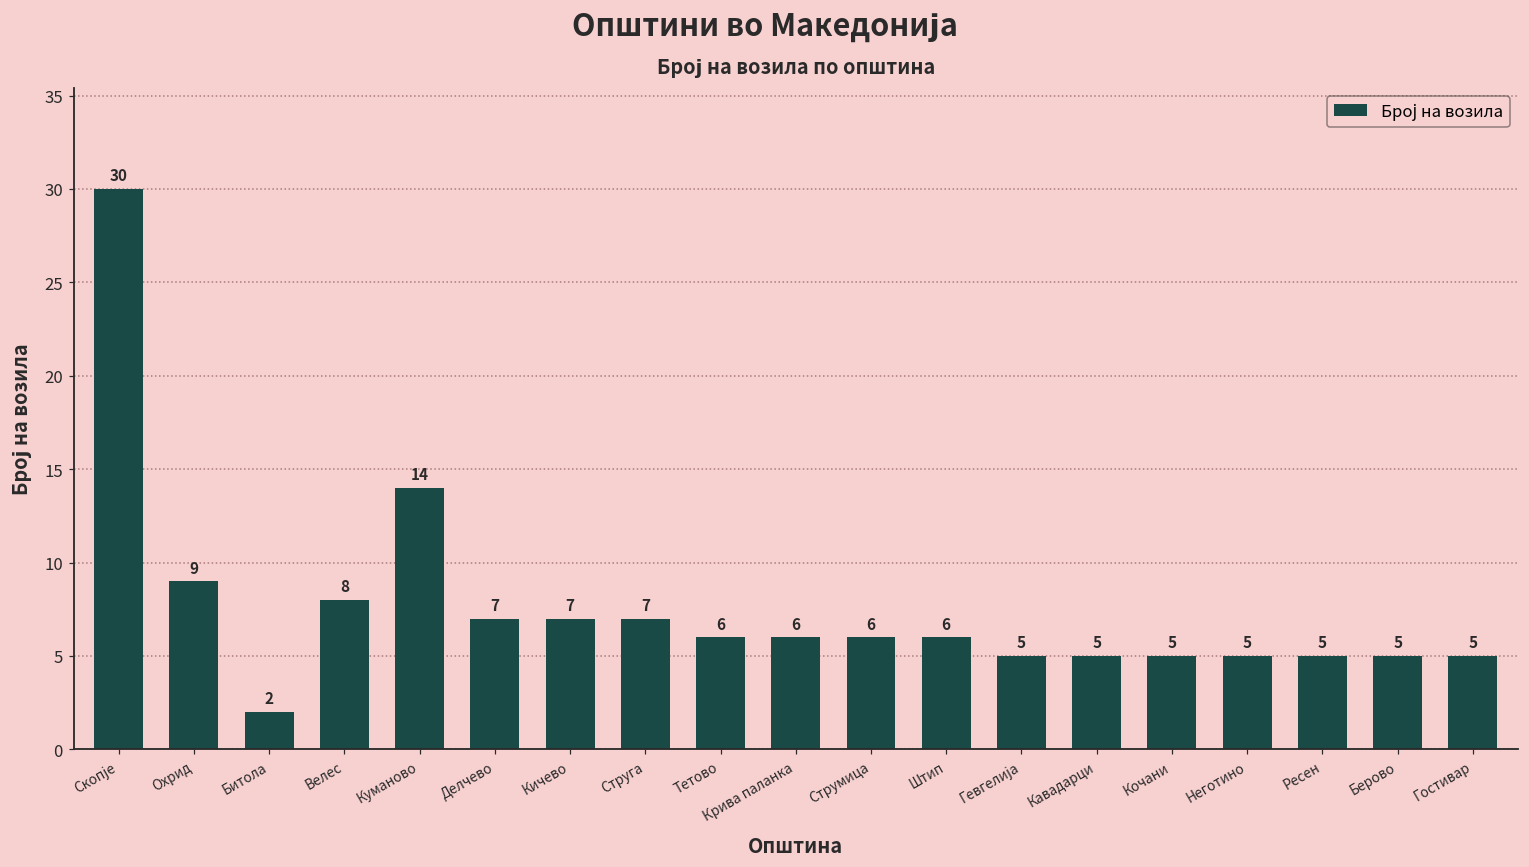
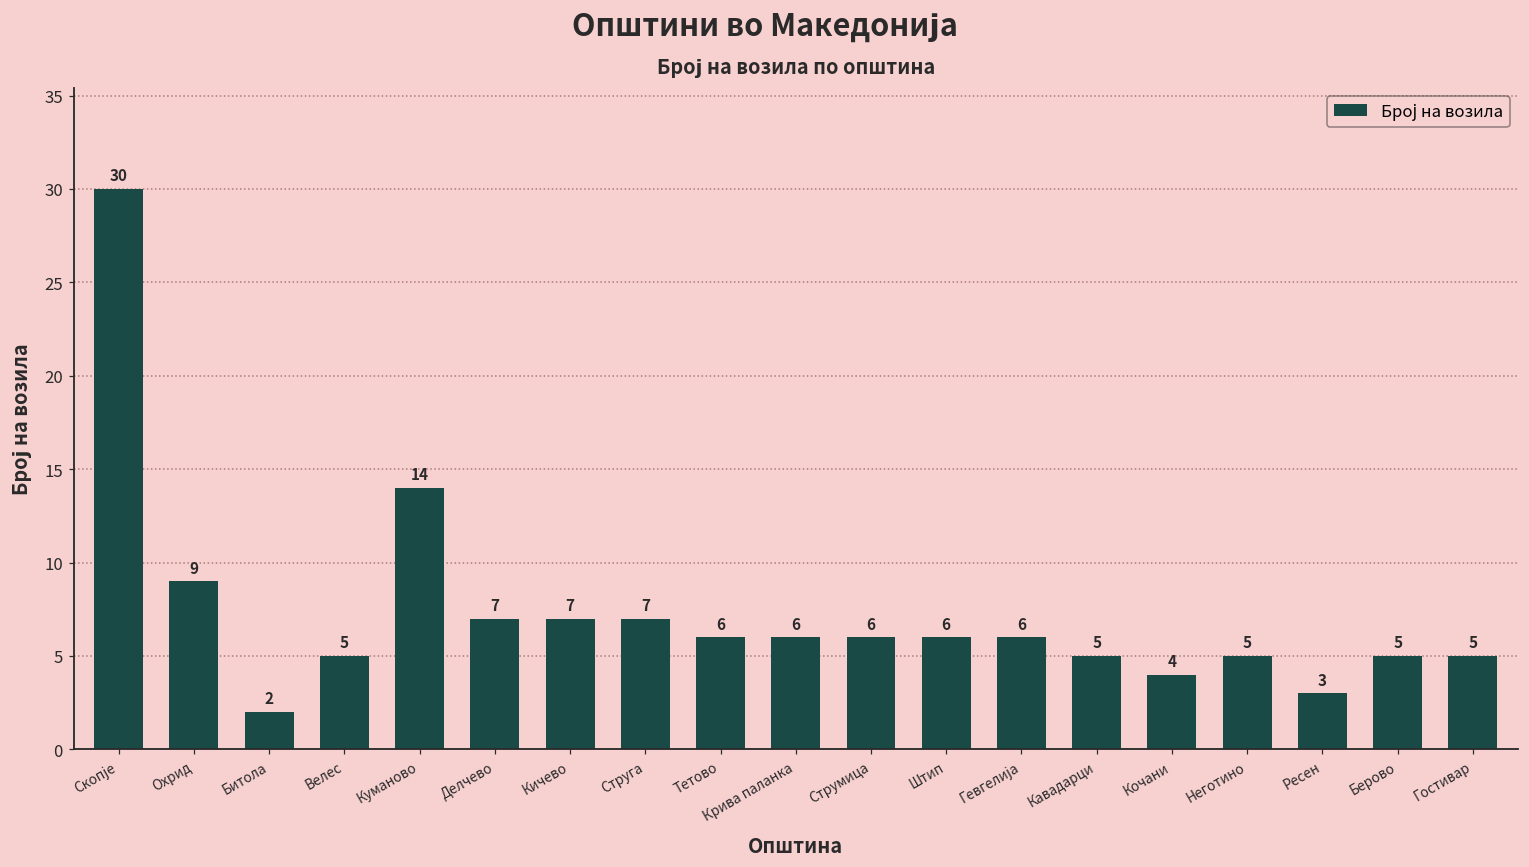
  {
    "Скопје": 30,
    "Охрид": 9,
    "Битола": 2,
-   "Велес": 8,
+   "Велес": 5,
    "Куманово": 14,
    "Делчево": 7,
    "Кичево": 7,
    "Струга": 7,
    "Тетово": 6,
    "Крива паланка": 6,
    "Струмица": 6,
    "Штип": 6,
-   "Гевгелија": 5,
+   "Гевгелија": 6,
    "Кавадарци": 5,
-   "Кочани": 5,
+   "Кочани": 4,
    "Неготино": 5,
-   "Ресен": 5,
+   "Ресен": 3,
    "Берово": 5,
    "Гостивар": 5
  }
